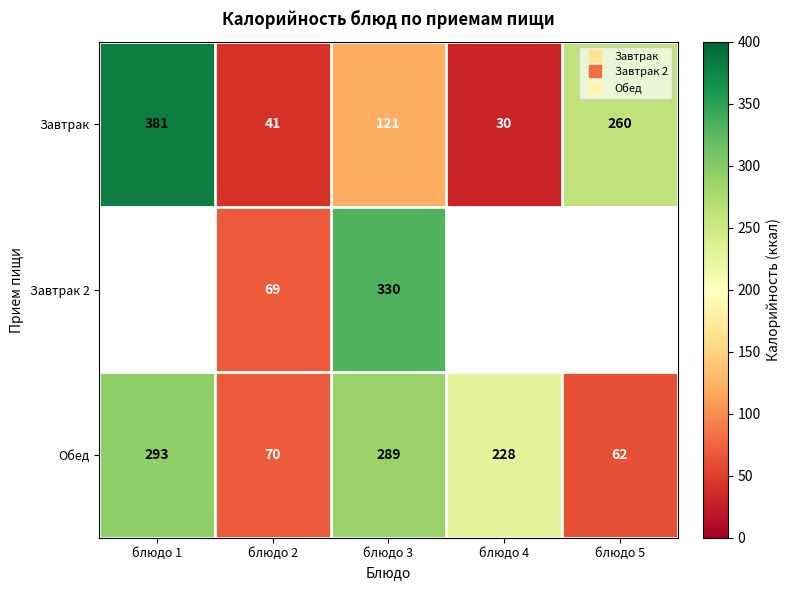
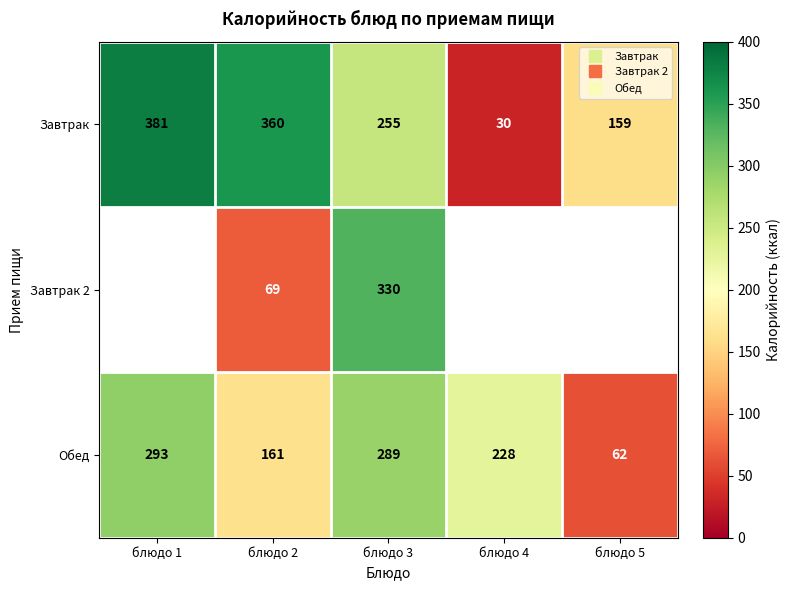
  {
    "Завтрак": {
      "блюдо 1": 381,
-     "блюдо 2": 41,
-     "блюдо 3": 121,
+     "блюдо 2": 360,
+     "блюдо 3": 255,
      "блюдо 4": 30,
-     "блюдо 5": 260
+     "блюдо 5": 159
    },
    "Завтрак 2": {
      "блюдо 2": 69,
      "блюдо 3": 330
    },
    "Обед": {
      "блюдо 1": 293,
-     "блюдо 2": 70,
+     "блюдо 2": 161,
      "блюдо 3": 289,
      "блюдо 4": 228,
      "блюдо 5": 62
    }
  }
